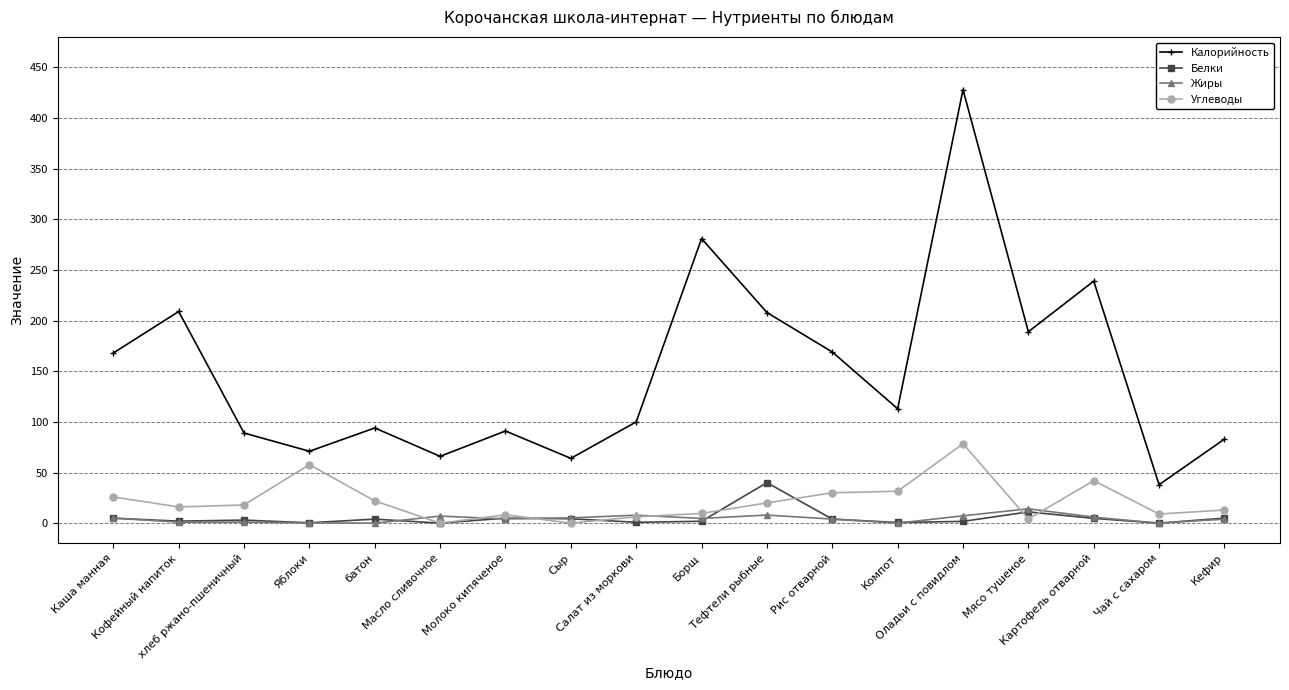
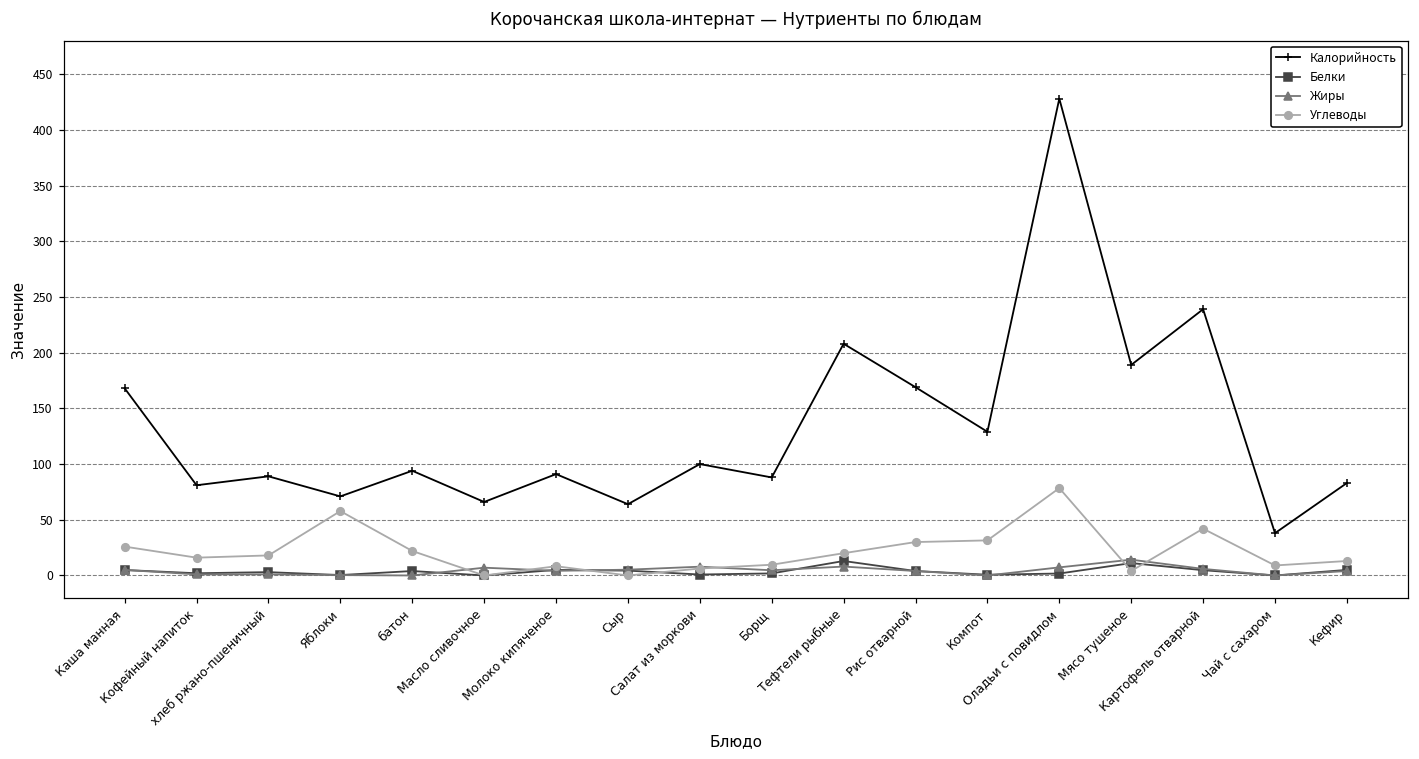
  {
    "Калорийность": {
      "Каша манная": 168,
-     "Кофейный напиток": 209,
+     "Кофейный напиток": 81,
      "хлеб ржано-пшеничный": 89,
      "Яблоки": 71,
      "батон": 94,
      "Масло сливочное": 66,
      "Молоко кипяченое": 91,
      "Сыр": 64,
      "Салат из моркови": 100,
-     "Борщ": 281,
+     "Борщ": 88,
      "Тефтели рыбные": 208,
      "Рис отварной": 169,
-     "Компот": 113,
+     "Компот": 129,
      "Оладьи с повидлом": 428,
      "Мясо тушеное": 189,
      "Картофель отварной": 239,
      "Чай с сахаром": 38,
      "Кефир": 83
    },
    "Белки": {
      "батон": 4,
      "Салат из моркови": 1,
      "Борщ": 2,
-     "Тефтели рыбные": 40,
+     "Тефтели рыбные": 13,
      "Оладьи с повидлом": 2,
      "Мясо тушеное": 11
    },
    "Жиры": {
      "батон": 0,
      "Масло сливочное": 7,
      "Борщ": 5,
      "Тефтели рыбные": 8,
      "Оладьи с повидлом": 7,
      "Мясо тушеное": 14
    },
    "Углеводы": {
      "Каша манная": 26,
      "Кофейный напиток": 16,
      "хлеб ржано-пшеничный": 18,
      "Яблоки": 58,
      "батон": 22,
      "Молоко кипяченое": 8,
      "Сыр": 0,
      "Борщ": 10,
      "Тефтели рыбные": 20,
      "Рис отварной": 30,
      "Компот": 32,
      "Оладьи с повидлом": 78,
      "Мясо тушеное": 4,
      "Картофель отварной": 42,
      "Чай с сахаром": 9,
      "Кефир": 13
    }
  }
